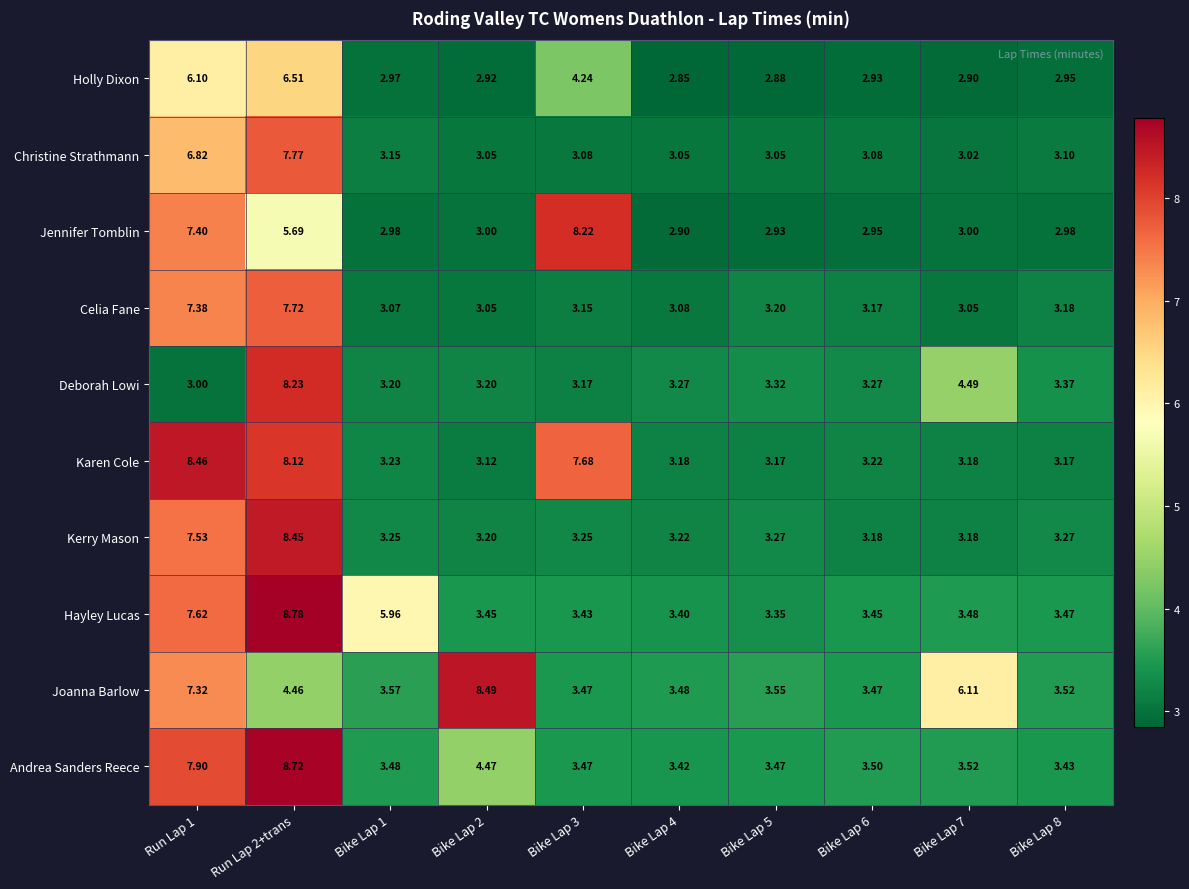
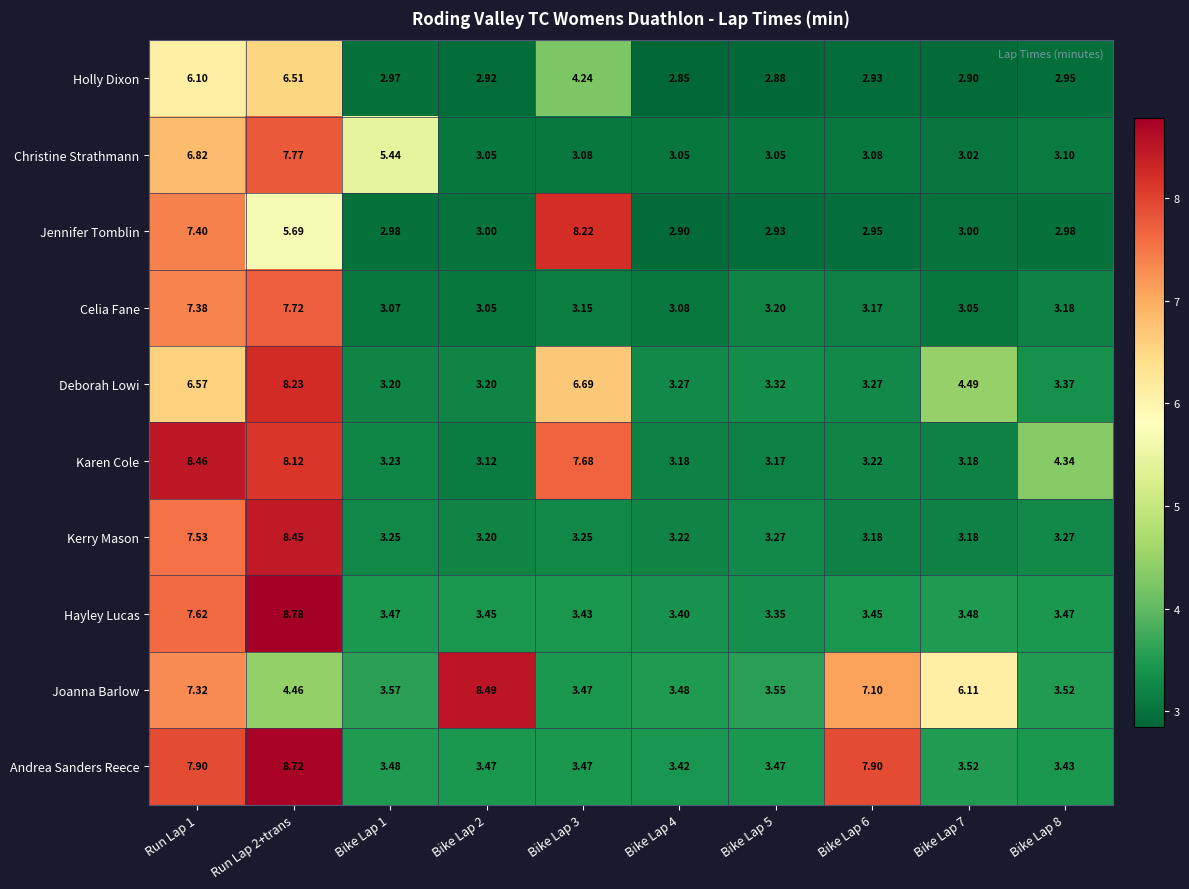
  {
    "Holly Dixon": {
      "Run Lap 1": 6.10,
      "Run Lap 2+trans": 6.51,
      "Bike Lap 1": 2.97,
      "Bike Lap 2": 2.92,
      "Bike Lap 3": 4.24,
      "Bike Lap 4": 2.85,
      "Bike Lap 5": 2.88,
      "Bike Lap 6": 2.93,
      "Bike Lap 7": 2.90
    },
    "Christine Strathmann": {
      "Run Lap 1": 6.82,
      "Run Lap 2+trans": 7.77,
-     "Bike Lap 1": 3.15,
+     "Bike Lap 1": 5.44,
      "Bike Lap 2": 3.05,
      "Bike Lap 3": 3.08,
      "Bike Lap 4": 3.05,
      "Bike Lap 5": 3.05,
      "Bike Lap 6": 3.08,
      "Bike Lap 7": 3.02,
      "Bike Lap 8": 3.10
    },
    "Jennifer Tomblin": {
      "Run Lap 1": 7.40,
      "Run Lap 2+trans": 5.69,
      "Bike Lap 1": 2.98,
      "Bike Lap 2": 3.00,
      "Bike Lap 3": 8.22,
      "Bike Lap 4": 2.90,
      "Bike Lap 5": 2.93,
      "Bike Lap 6": 2.95,
      "Bike Lap 7": 3.00,
      "Bike Lap 8": 2.98
    },
    "Celia Fane": {
      "Run Lap 1": 7.38,
      "Run Lap 2+trans": 7.72,
      "Bike Lap 1": 3.07,
      "Bike Lap 2": 3.05,
      "Bike Lap 3": 3.15,
      "Bike Lap 4": 3.08,
      "Bike Lap 5": 3.20,
      "Bike Lap 6": 3.17,
      "Bike Lap 7": 3.05,
      "Bike Lap 8": 3.18
    },
    "Deborah Lowi": {
-     "Run Lap 1": 3.00,
+     "Run Lap 1": 6.57,
      "Run Lap 2+trans": 8.23,
      "Bike Lap 1": 3.20,
      "Bike Lap 2": 3.20,
-     "Bike Lap 3": 3.17,
+     "Bike Lap 3": 6.69,
      "Bike Lap 4": 3.27,
      "Bike Lap 5": 3.32,
      "Bike Lap 6": 3.27,
      "Bike Lap 7": 4.49,
      "Bike Lap 8": 3.37
    },
    "Karen Cole": {
      "Run Lap 1": 8.46,
      "Run Lap 2+trans": 8.12,
      "Bike Lap 1": 3.23,
      "Bike Lap 2": 3.12,
      "Bike Lap 3": 7.68,
      "Bike Lap 4": 3.18,
      "Bike Lap 5": 3.17,
      "Bike Lap 6": 3.22,
      "Bike Lap 7": 3.18,
-     "Bike Lap 8": 3.17
+     "Bike Lap 8": 4.34
    },
    "Kerry Mason": {
      "Run Lap 1": 7.53,
      "Run Lap 2+trans": 8.45,
      "Bike Lap 1": 3.25,
      "Bike Lap 2": 3.20,
      "Bike Lap 3": 3.25,
      "Bike Lap 4": 3.22,
      "Bike Lap 5": 3.27,
      "Bike Lap 6": 3.18,
      "Bike Lap 7": 3.18,
      "Bike Lap 8": 3.27
    },
    "Hayley Lucas": {
      "Run Lap 1": 7.62,
      "Run Lap 2+trans": 8.78,
-     "Bike Lap 1": 5.96,
+     "Bike Lap 1": 3.47,
      "Bike Lap 2": 3.45,
      "Bike Lap 3": 3.43,
      "Bike Lap 4": 3.40,
      "Bike Lap 5": 3.35,
      "Bike Lap 6": 3.45,
      "Bike Lap 7": 3.48,
      "Bike Lap 8": 3.47
    },
    "Joanna Barlow": {
      "Run Lap 1": 7.32,
      "Run Lap 2+trans": 4.46,
      "Bike Lap 1": 3.57,
      "Bike Lap 2": 8.49,
      "Bike Lap 3": 3.47,
      "Bike Lap 4": 3.48,
      "Bike Lap 5": 3.55,
-     "Bike Lap 6": 3.47,
+     "Bike Lap 6": 7.10,
      "Bike Lap 7": 6.11,
      "Bike Lap 8": 3.52
    },
    "Andrea Sanders Reece": {
      "Run Lap 1": 7.90,
      "Run Lap 2+trans": 8.72,
      "Bike Lap 1": 3.48,
-     "Bike Lap 2": 4.47,
+     "Bike Lap 2": 3.47,
      "Bike Lap 3": 3.47,
      "Bike Lap 4": 3.42,
      "Bike Lap 5": 3.47,
-     "Bike Lap 6": 3.50,
+     "Bike Lap 6": 7.90,
      "Bike Lap 7": 3.52,
      "Bike Lap 8": 3.43
    }
  }
